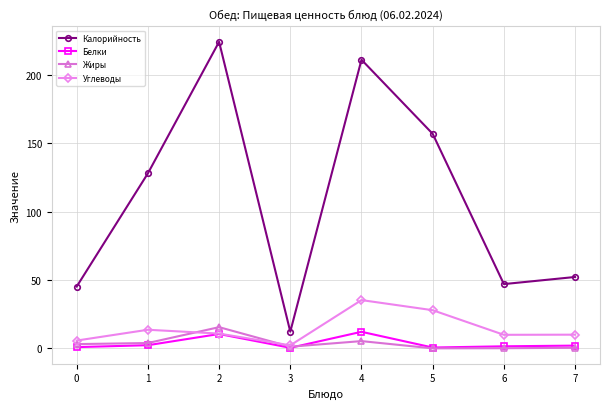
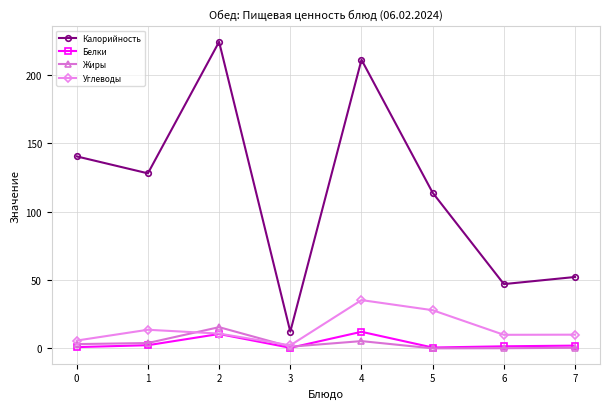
  {
    "Калорийность": {
-     "0": 45,
+     "0": 140,
      "1": 128,
      "2": 224,
      "3": 12,
      "4": 211,
-     "5": 157,
+     "5": 114,
      "6": 47,
      "7": 52
    },
    "Белки": {
      "0": 1,
      "4": 12
    }
  }
